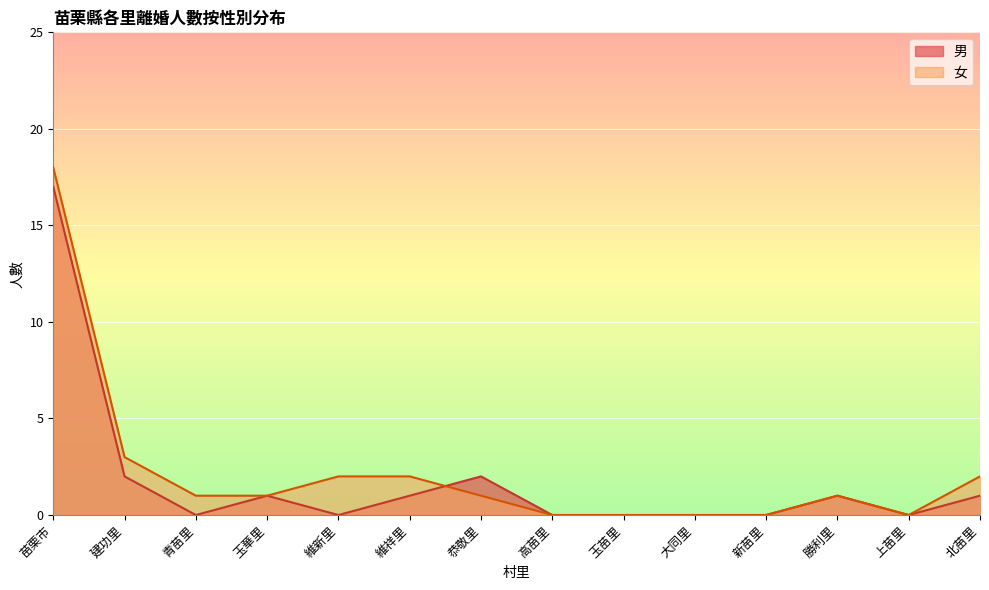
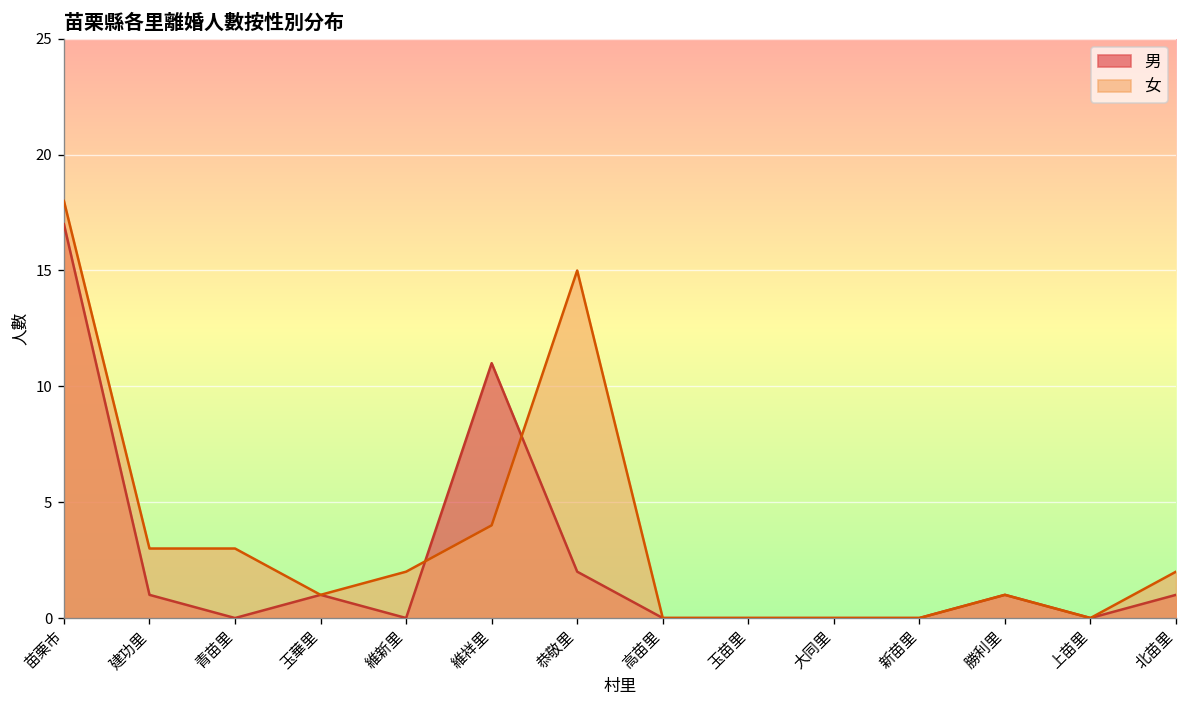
  {
    "男": {
      "苗栗市": 17,
-     "建功里": 2,
+     "建功里": 1,
      "青苗里": 0,
      "維新里": 0,
-     "維祥里": 1,
+     "維祥里": 11,
      "恭敬里": 2,
      "北苗里": 1
    },
    "女": {
      "苗栗市": 18,
      "建功里": 3,
-     "青苗里": 1,
+     "青苗里": 3,
      "維新里": 2,
-     "維祥里": 2,
-     "恭敬里": 1,
+     "維祥里": 4,
+     "恭敬里": 15,
      "北苗里": 2
    }
  }
